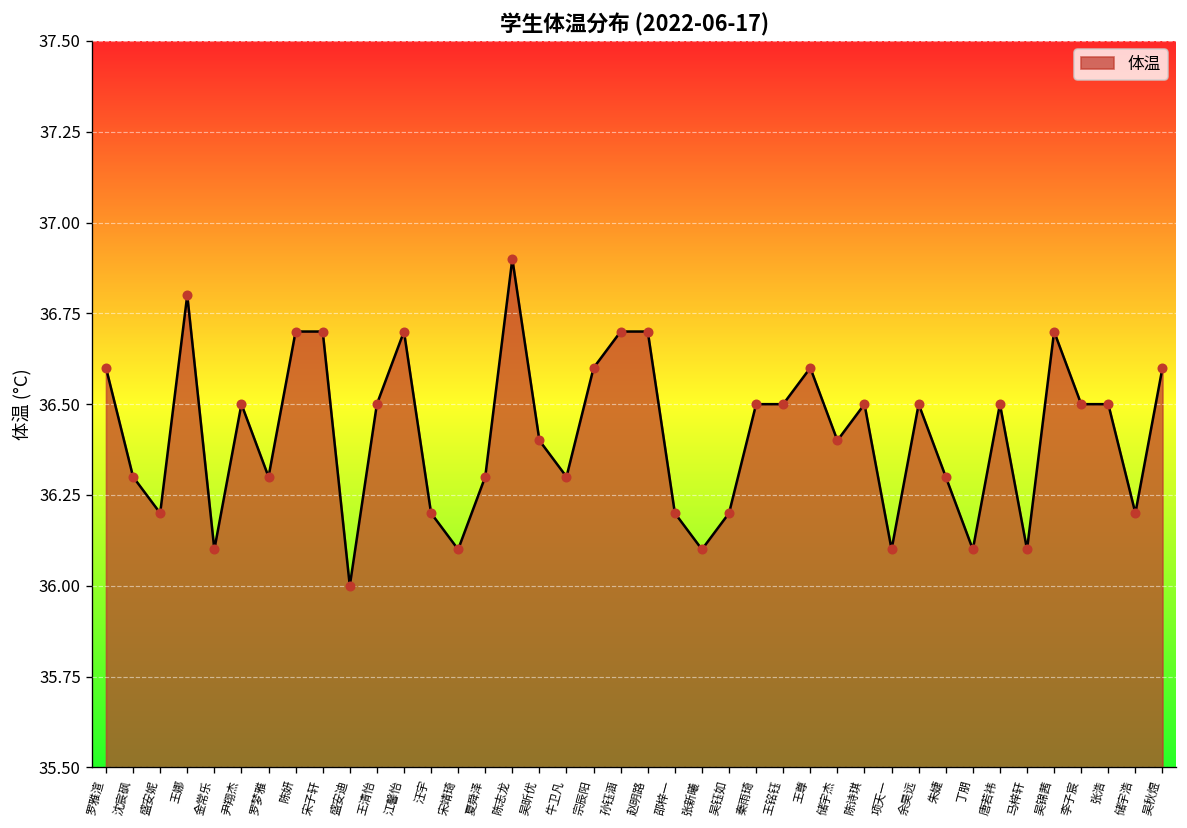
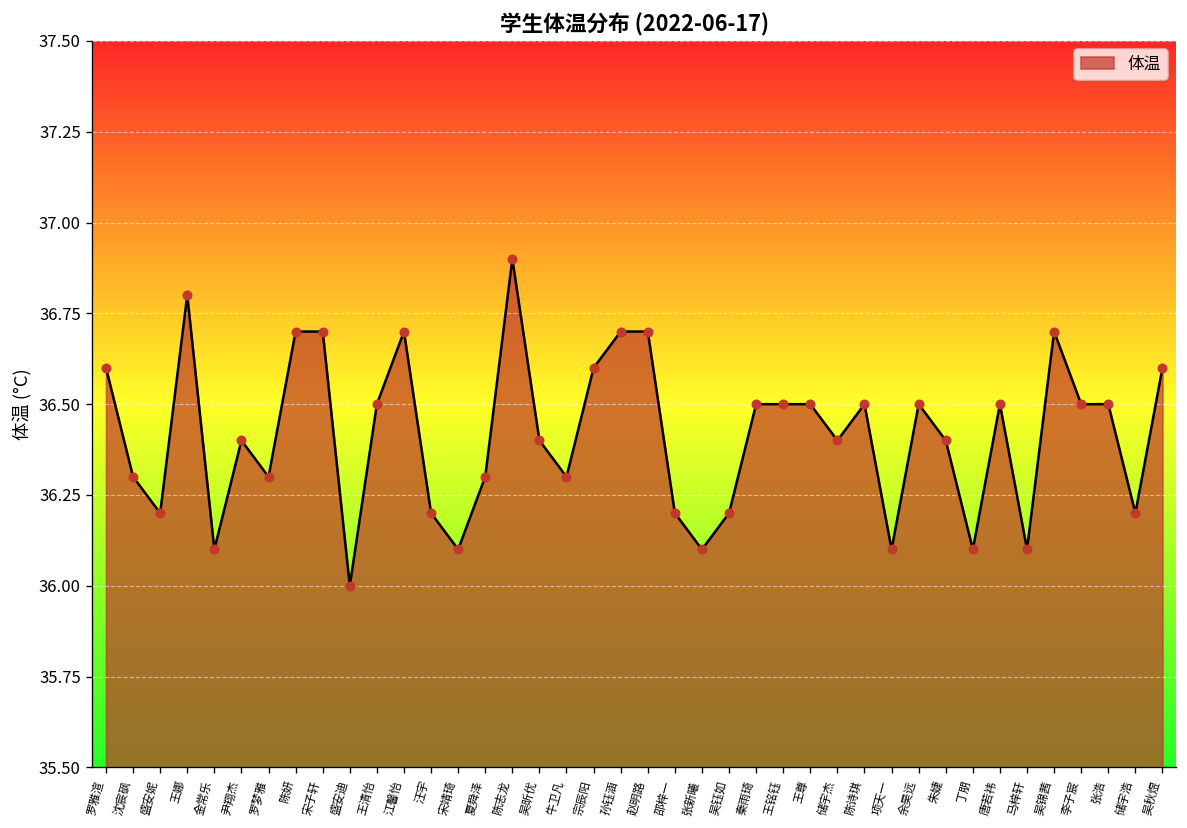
  {
    "罗雅渲": 36.6,
    "沈宸砜": 36.3,
    "盛安妮": 36.2,
    "王娜": 36.8,
    "金常乐": 36.1,
-   "尹翔杰": 36.5,
+   "尹翔杰": 36.4,
    "罗梦雅": 36.3,
    "陈妍": 36.7,
    "宋子轩": 36.7,
    "盛安迪": 36.0,
    "王清怡": 36.5,
    "江馨怡": 36.7,
    "汪宇": 36.2,
    "宋靖琦": 36.1,
    "夏舜泽": 36.3,
    "陈志龙": 36.9,
    "吴昕优": 36.4,
    "牛卫凡": 36.3,
    "宗辰阳": 36.6,
    "孙钰涵": 36.7,
    "赵明路": 36.7,
    "邵梓一": 36.2,
    "张新曦": 36.1,
    "吴钰如": 36.2,
    "秦雨琦": 36.5,
    "王铭钰": 36.5,
-   "王尊": 36.6,
+   "王尊": 36.5,
    "储宇杰": 36.4,
    "陈诗琪": 36.5,
    "项天一": 36.1,
    "余昊远": 36.5,
-   "朱婕": 36.3,
+   "朱婕": 36.4,
    "丁朋": 36.1,
    "唐若祎": 36.5,
    "马梓轩": 36.1,
    "吴锦茜": 36.7,
    "李子宸": 36.5,
    "张浩": 36.5,
    "储宇浩": 36.2,
    "吴秋煜": 36.6
  }
